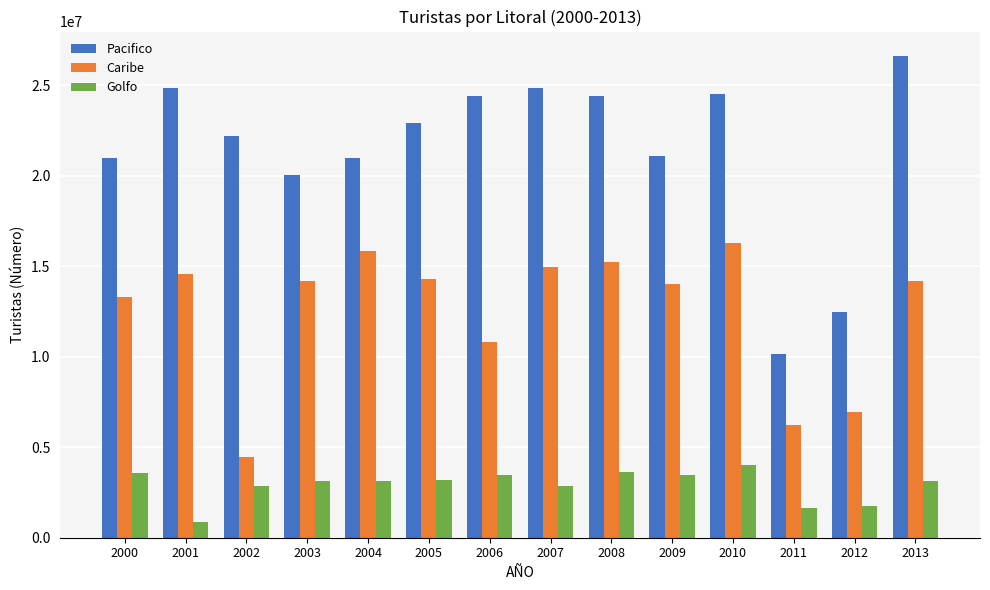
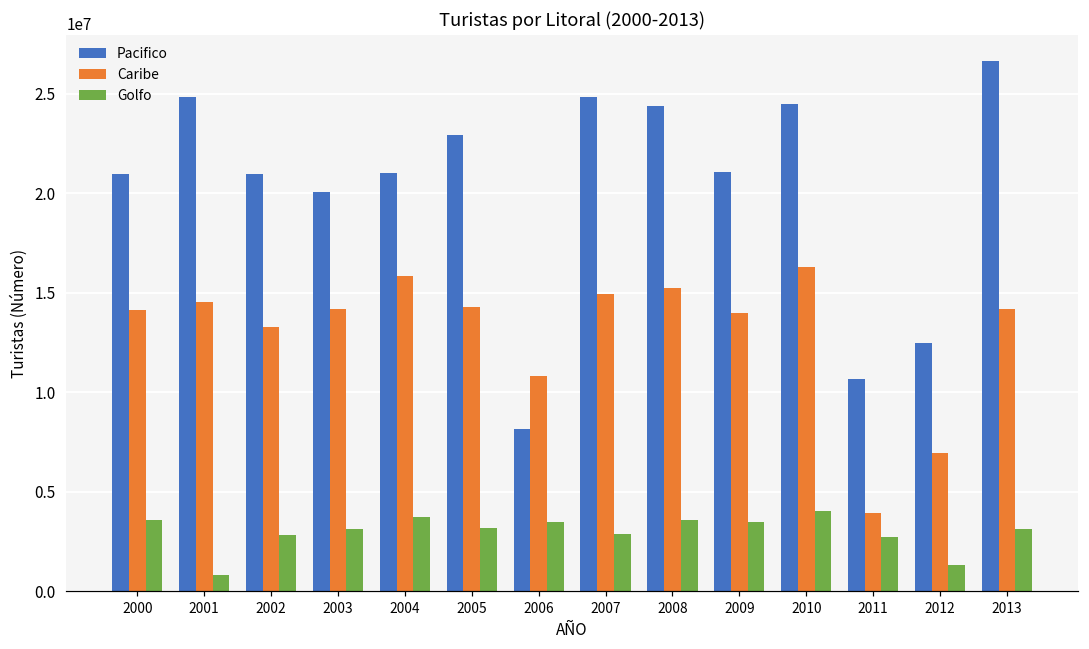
  {
    "Pacifico": {
      "2000": 21000000,
      "2001": 24800000,
-     "2002": 22200000,
+     "2002": 21000000,
      "2003": 20000000,
      "2004": 21000000,
      "2005": 22900000,
-     "2006": 24400000,
+     "2006": 8200000,
      "2007": 24800000,
      "2008": 24400000,
      "2009": 21100000,
      "2010": 24500000,
-     "2011": 10100000,
+     "2011": 10700000,
      "2012": 12500000,
      "2013": 26600000
    },
    "Caribe": {
-     "2000": 13300000,
+     "2000": 14100000,
      "2001": 14600000,
-     "2002": 4400000,
+     "2002": 13300000,
      "2003": 14200000,
      "2004": 15800000,
      "2005": 14300000,
      "2006": 10800000,
      "2007": 14900000,
      "2008": 15300000,
      "2009": 14000000,
      "2010": 16300000,
-     "2011": 6200000,
+     "2011": 3900000,
      "2012": 7000000,
      "2013": 14200000
    },
    "Golfo": {
      "2000": 3600000,
      "2001": 800000,
      "2002": 2900000,
      "2003": 3200000,
-     "2004": 3200000,
+     "2004": 3800000,
      "2005": 3200000,
      "2006": 3500000,
      "2007": 2900000,
      "2008": 3600000,
      "2009": 3500000,
      "2010": 4000000,
-     "2011": 1700000,
-     "2012": 1800000,
+     "2011": 2700000,
+     "2012": 1300000,
      "2013": 3200000
    }
  }
